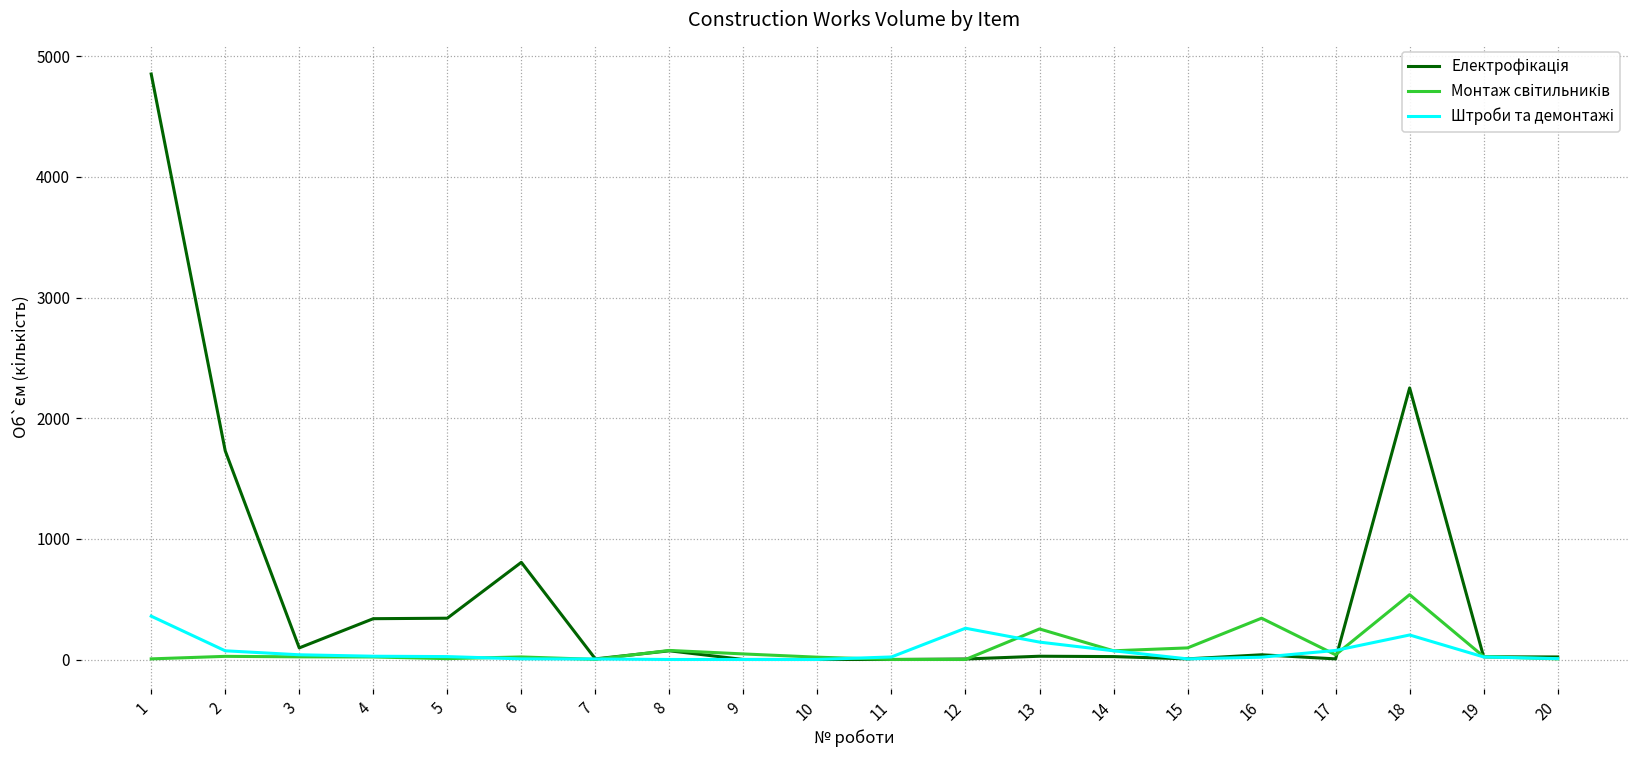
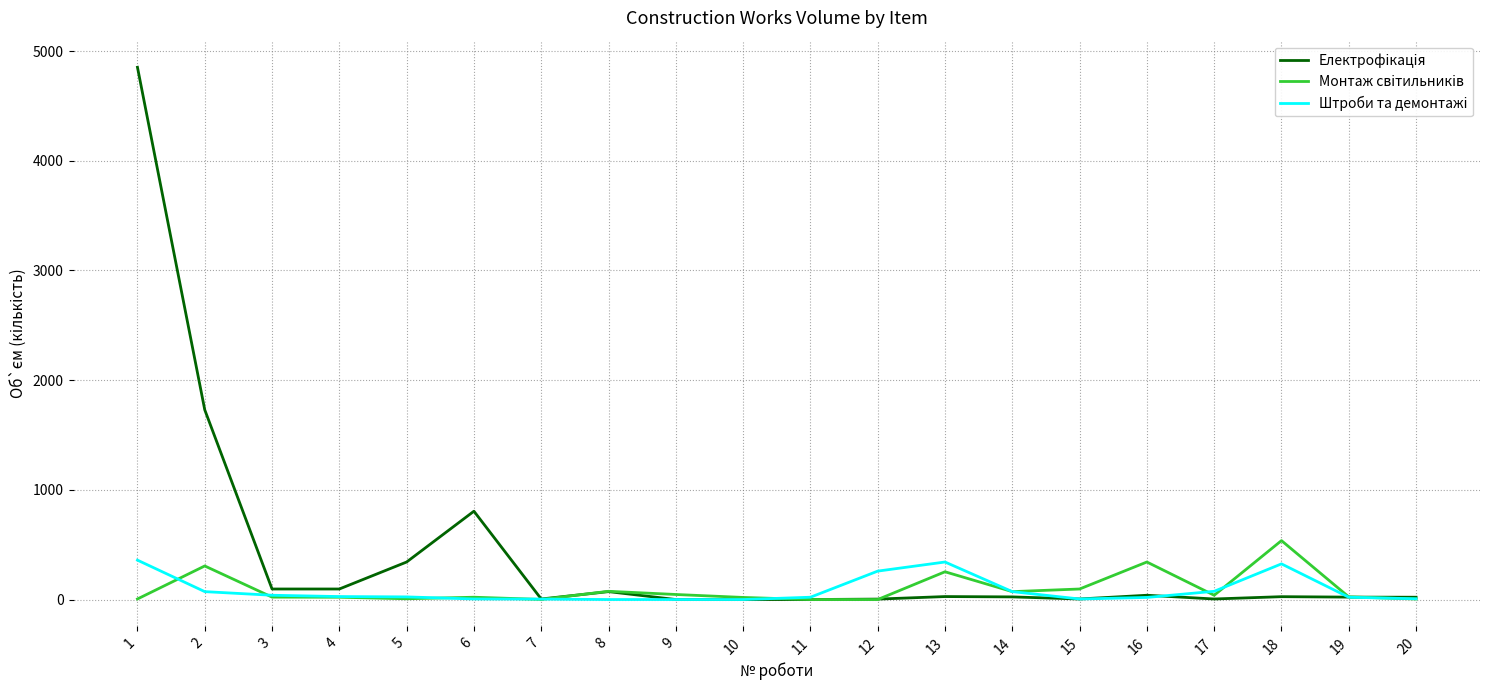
  {
    "Електрофікація": {
      "1": 4850,
      "2": 1730,
      "3": 100,
-     "4": 340,
+     "4": 100,
      "5": 340,
      "6": 810,
      "13": 30,
      "14": 30,
      "17": 10,
-     "18": 2250
+     "18": 30
    },
    "Монтаж світильників": {
      "1": 10,
-     "2": 30,
+     "2": 310,
      "9": 50,
      "13": 250,
      "15": 100,
      "16": 340,
      "17": 40,
      "18": 540
    },
    "Штроби та демонтажі": {
      "1": 360,
      "2": 70,
      "8": 0,
      "12": 260,
-     "13": 150,
+     "13": 340,
      "17": 80,
-     "18": 200
+     "18": 330
    }
  }
